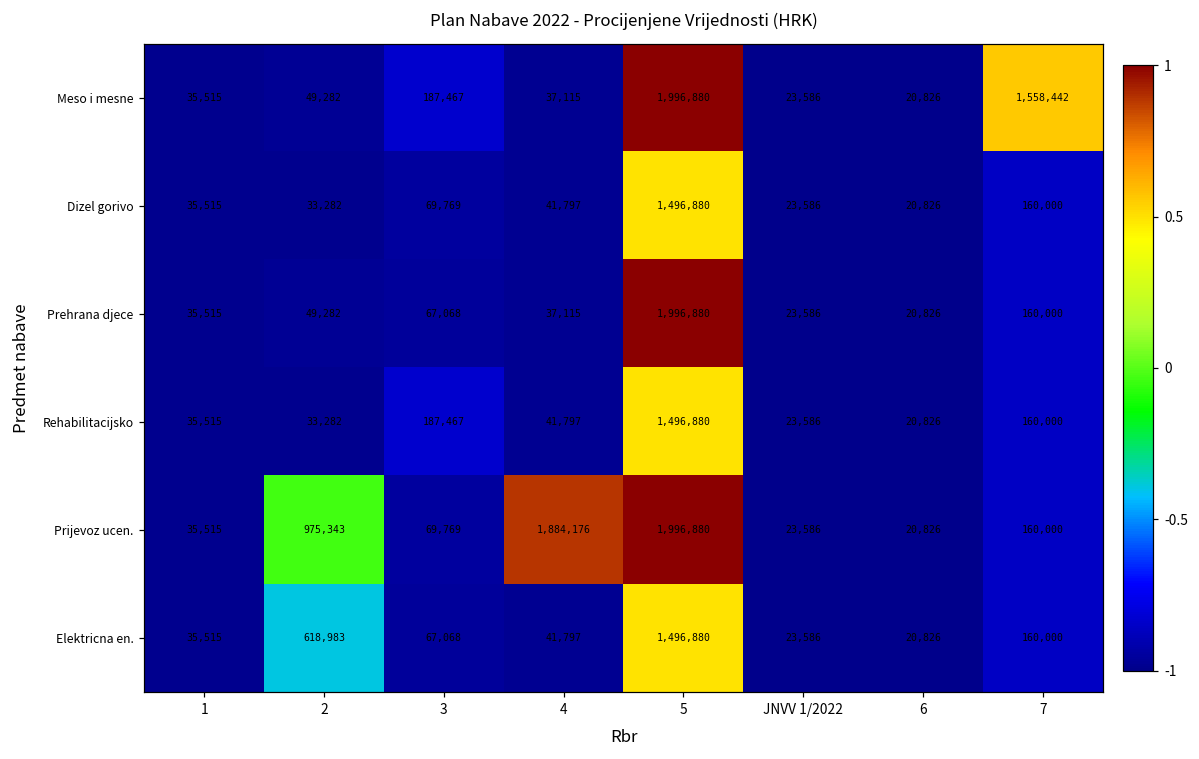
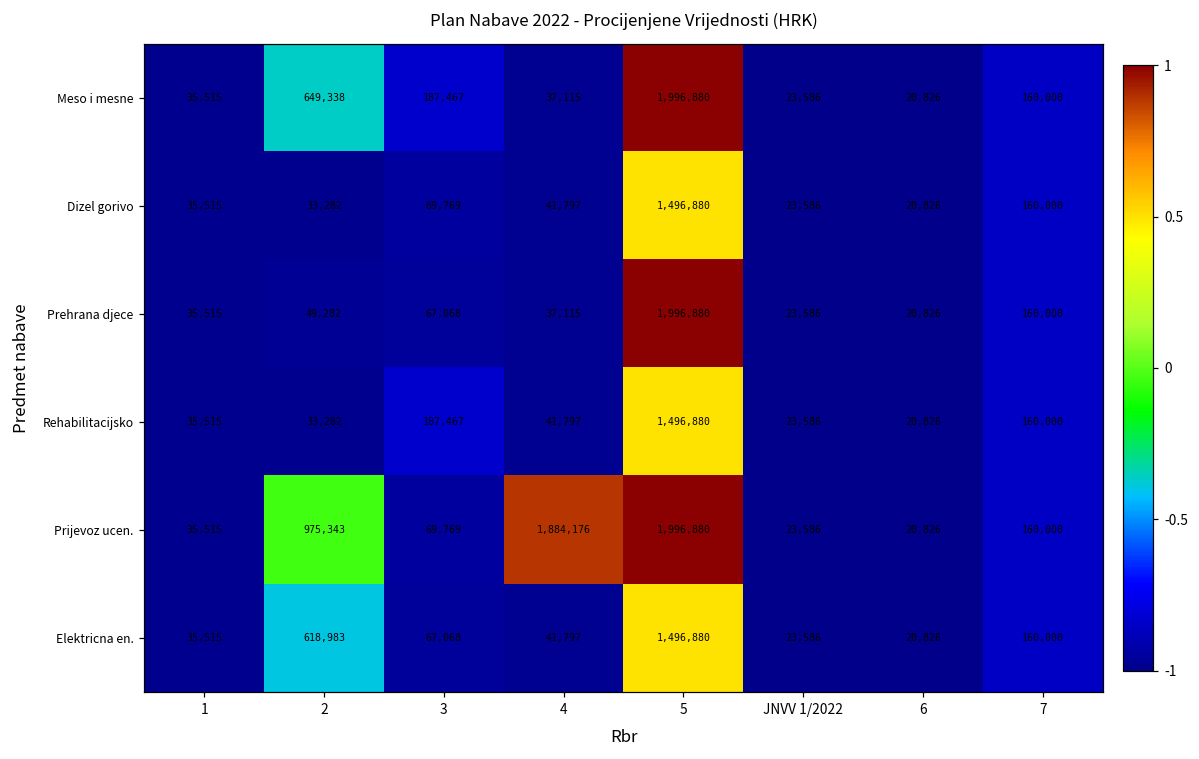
  {
    "Meso i mesne": {
      "1": "35,515",
-     "2": "49,282",
+     "2": "649,338",
      "3": "187,467",
      "4": "37,115",
      "5": "1,996,880",
      "JNVV 1/2022": "23,586",
      "6": "20,826",
-     "7": "1,558,442"
+     "7": "160,000"
    },
    "Dizel gorivo": {
      "1": "35,515",
      "2": "33,282",
      "3": "69,769",
      "4": "41,797",
      "5": "1,496,880",
      "JNVV 1/2022": "23,586",
      "6": "20,826",
      "7": "160,000"
    },
    "Prehrana djece": {
      "1": "35,515",
      "2": "49,282",
      "3": "67,068",
      "4": "37,115",
      "5": "1,996,880",
      "JNVV 1/2022": "23,586",
      "6": "20,826",
      "7": "160,000"
    },
    "Rehabilitacijsko": {
      "1": "35,515",
      "2": "33,282",
      "3": "187,467",
      "4": "41,797",
      "5": "1,496,880",
      "JNVV 1/2022": "23,586",
      "6": "20,826",
      "7": "160,000"
    },
    "Prijevoz ucen.": {
      "1": "35,515",
      "2": "975,343",
      "3": "69,769",
      "4": "1,884,176",
      "5": "1,996,880",
      "JNVV 1/2022": "23,586",
      "6": "20,826",
      "7": "160,000"
    },
    "Elektricna en.": {
      "1": "35,515",
      "2": "618,983",
      "3": "67,068",
      "4": "41,797",
      "5": "1,496,880",
      "JNVV 1/2022": "23,586",
      "6": "20,826",
      "7": "160,000"
    }
  }
